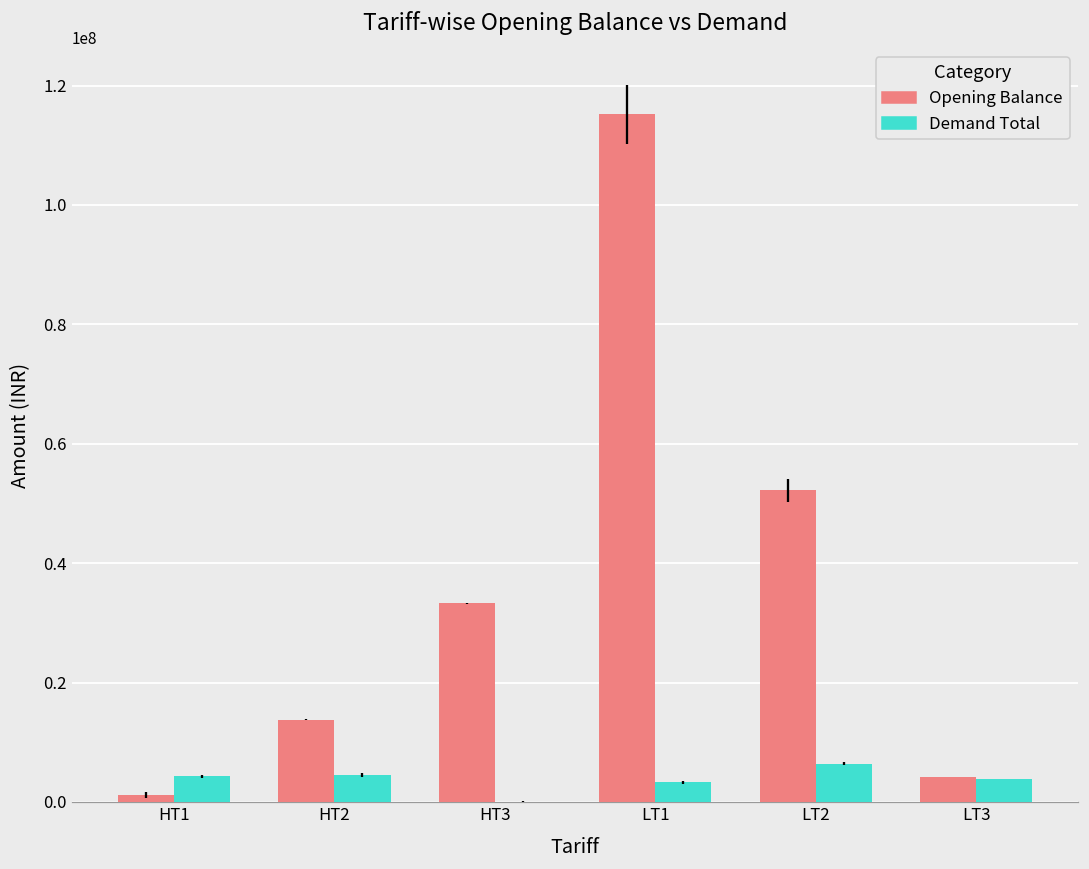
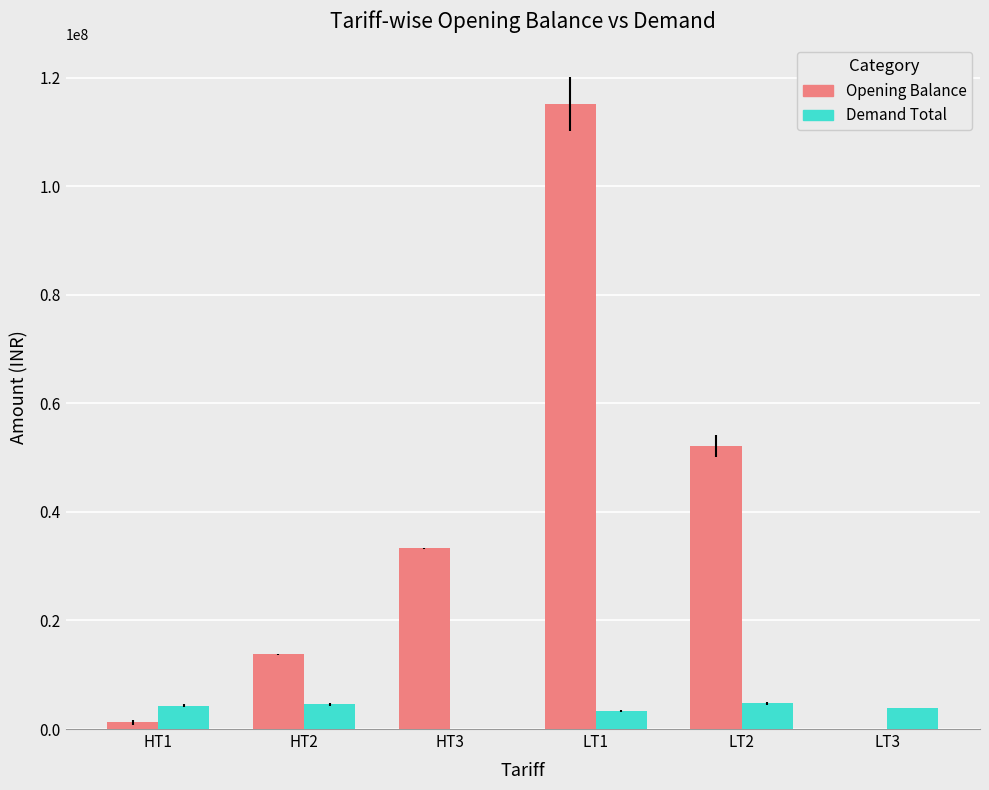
  {
    "Opening Balance": {
      "HT1": 1000000,
      "HT2": 14000000,
      "HT3": 33000000,
      "LT1": 115000000,
      "LT2": 52000000,
-     "LT3": 4000000
+     "LT3": 0
    },
    "Demand Total": {
      "HT1": 4000000,
      "HT2": 5000000,
      "LT1": 3000000,
-     "LT2": 6000000,
+     "LT2": 5000000,
      "LT3": 4000000
    }
  }
